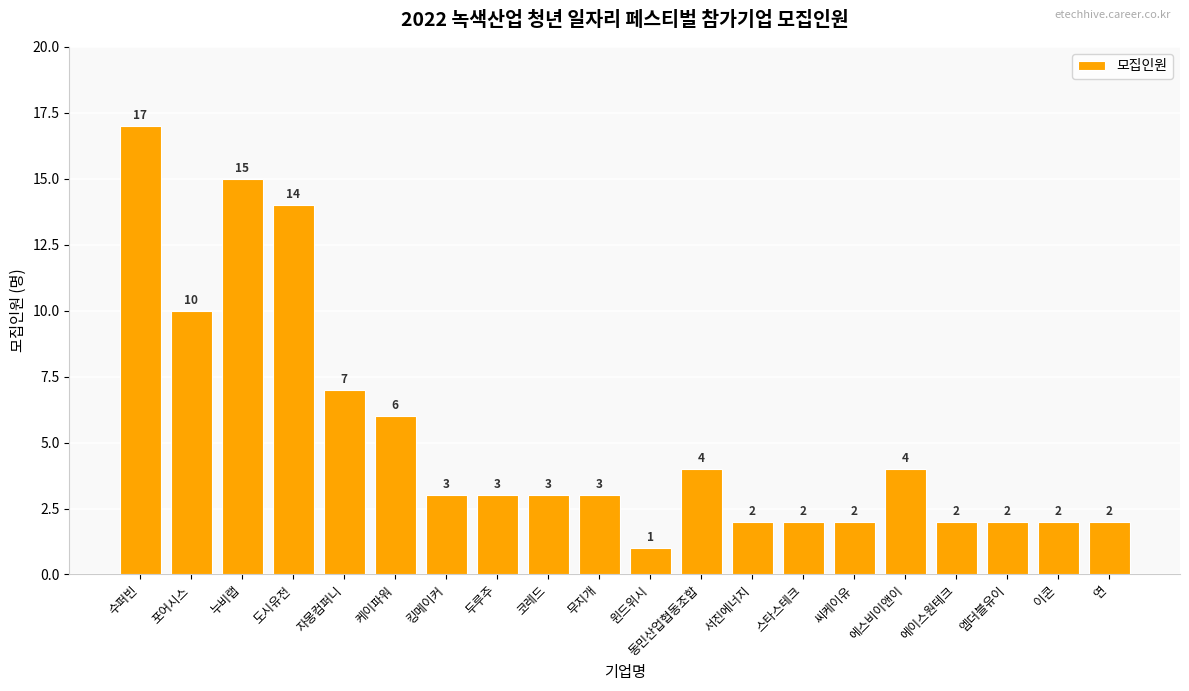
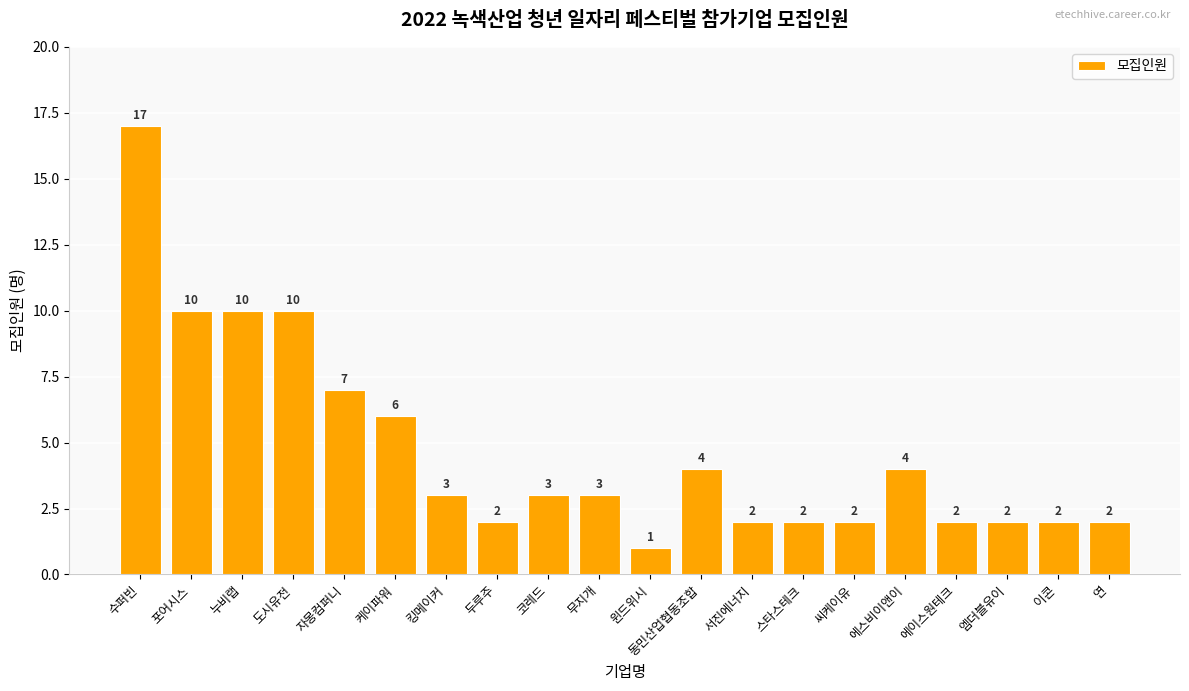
  {
    "수퍼빈": 17,
    "포어시스": 10,
-   "누비랩": 15,
-   "도시유전": 14,
+   "누비랩": 10,
+   "도시유전": 10,
    "자몽컴퍼니": 7,
    "케이파워": 6,
    "킹메이커": 3,
-   "두루주": 3,
+   "두루주": 2,
    "코레드": 3,
    "무지개": 3,
    "윈드위시": 1,
    "동민산업협동조합": 4,
    "서진에너지": 2,
    "스타스테크": 2,
    "씨케이유": 2,
    "에스비이앤이": 4,
    "에이스원테크": 2,
    "엠더블유이": 2,
    "이콘": 2,
    "연": 2
  }
